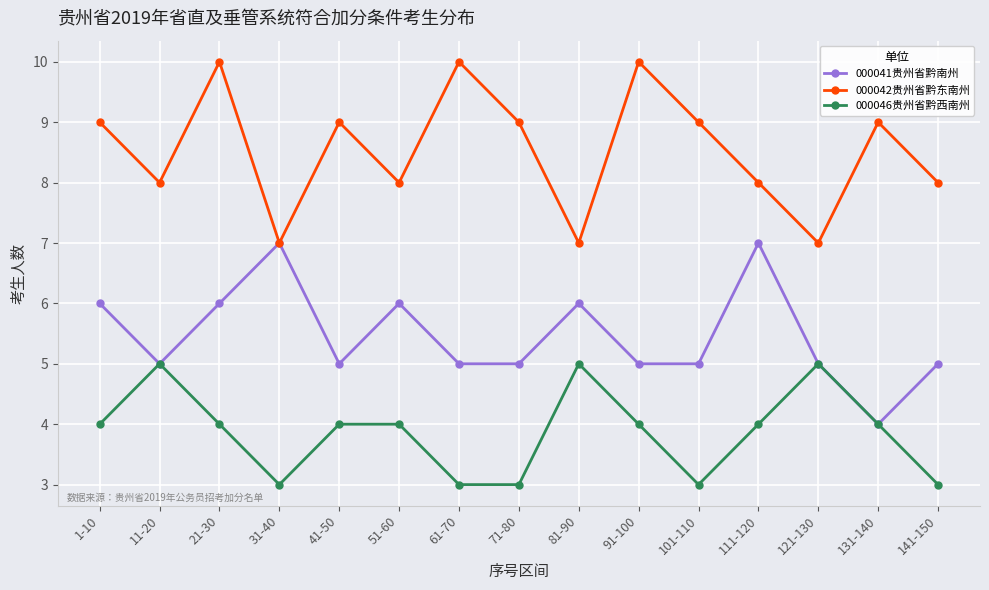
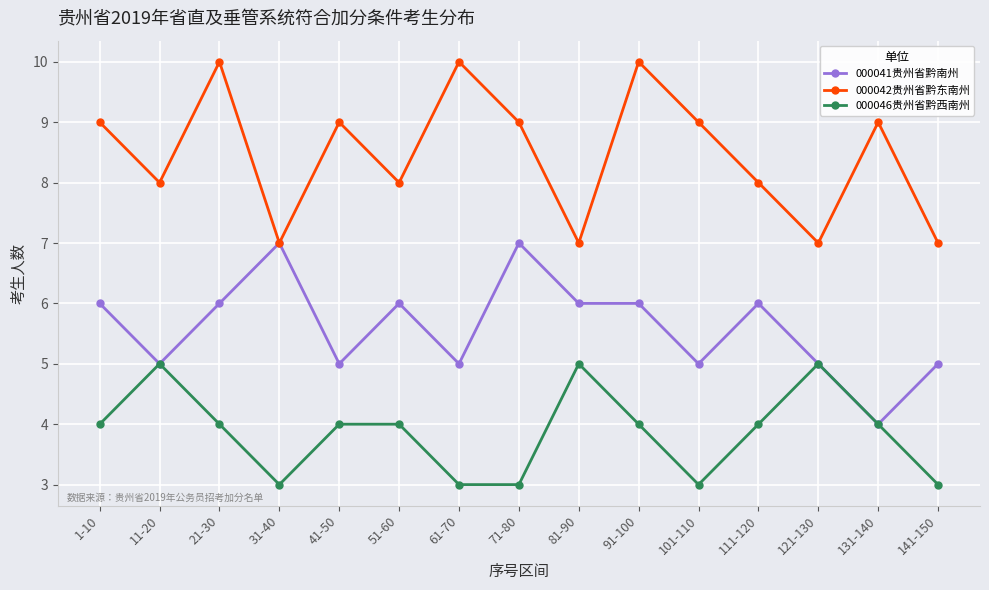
  {
    "000041贵州省黔南州": {
      "1-10": 6,
      "21-30": 6,
      "41-50": 5,
      "51-60": 6,
      "61-70": 5,
-     "71-80": 5,
+     "71-80": 7,
      "81-90": 6,
-     "91-100": 5,
+     "91-100": 6,
      "101-110": 5,
-     "111-120": 7,
+     "111-120": 6,
      "141-150": 5
    },
    "000042贵州省黔东南州": {
      "1-10": 9,
      "11-20": 8,
      "21-30": 10,
      "41-50": 9,
      "51-60": 8,
      "61-70": 10,
      "71-80": 9,
      "81-90": 7,
      "91-100": 10,
      "101-110": 9,
      "111-120": 8,
      "121-130": 7,
      "131-140": 9,
-     "141-150": 8
+     "141-150": 7
    },
    "000046贵州省黔西南州": {
      "1-10": 4,
      "21-30": 4,
      "31-40": 3,
      "41-50": 4,
      "51-60": 4,
      "61-70": 3,
      "71-80": 3,
      "81-90": 5,
      "91-100": 4,
      "101-110": 3,
      "111-120": 4,
      "141-150": 3
    }
  }
